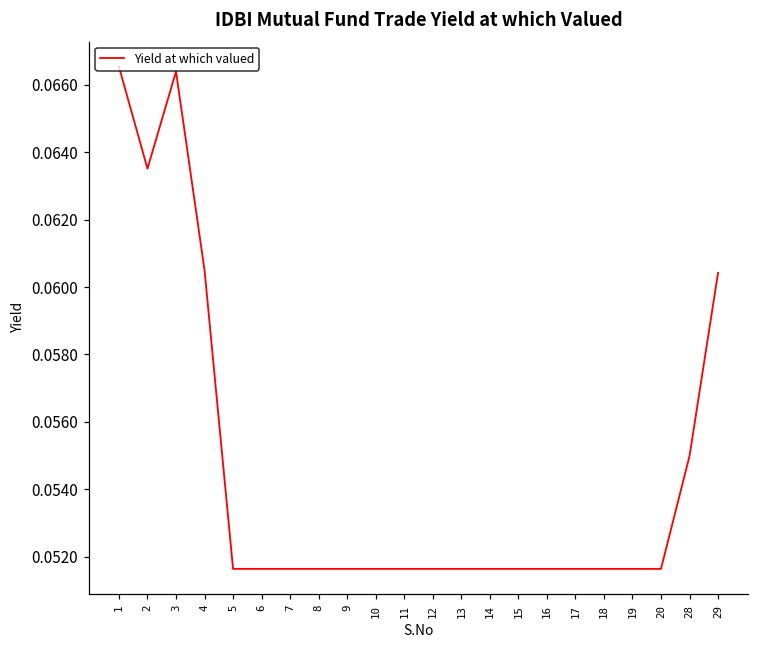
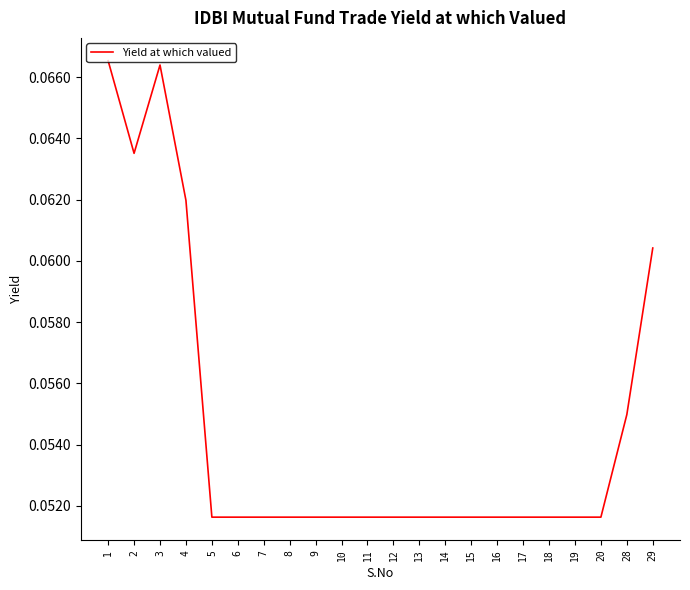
  {
    "2": 0.0635,
    "3": 0.0664,
-   "4": 0.0605,
+   "4": 0.0620,
    "5": 0.0516,
    "6": 0.0516,
    "7": 0.0516,
    "8": 0.0516,
    "9": 0.0516,
    "10": 0.0516,
    "11": 0.0516,
    "12": 0.0516,
    "13": 0.0516,
    "14": 0.0516,
    "15": 0.0516,
    "16": 0.0516,
    "17": 0.0516,
    "18": 0.0516,
    "19": 0.0516,
    "20": 0.0516,
    "28": 0.0550,
    "29": 0.0604
  }
